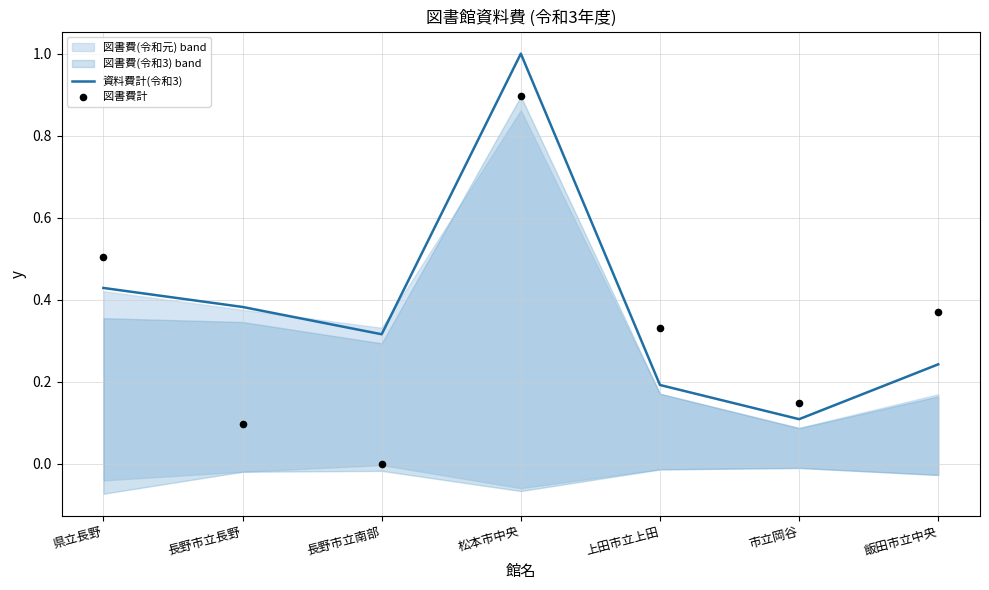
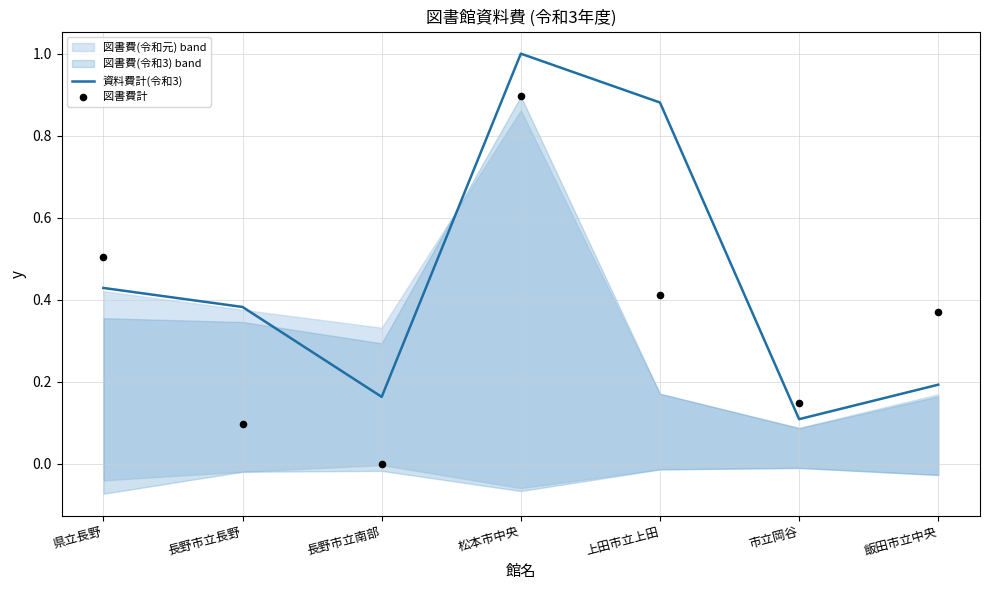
  {
    "資料費計(令和3)": {
      "県立長野": 0.43,
      "長野市立長野": 0.38,
-     "長野市立南部": 0.32,
+     "長野市立南部": 0.16,
      "松本市中央": 1.00,
-     "上田市立上田": 0.19,
+     "上田市立上田": 0.88,
      "市立岡谷": 0.11,
-     "飯田市立中央": 0.24
+     "飯田市立中央": 0.19
    },
    "図書費計": {
-     "上田市立上田": 0.33
+     "上田市立上田": 0.41
    }
  }
